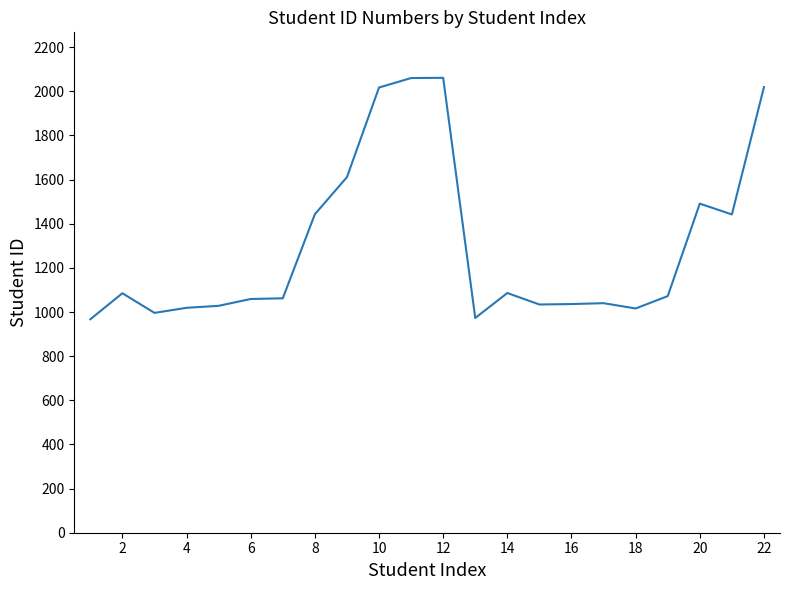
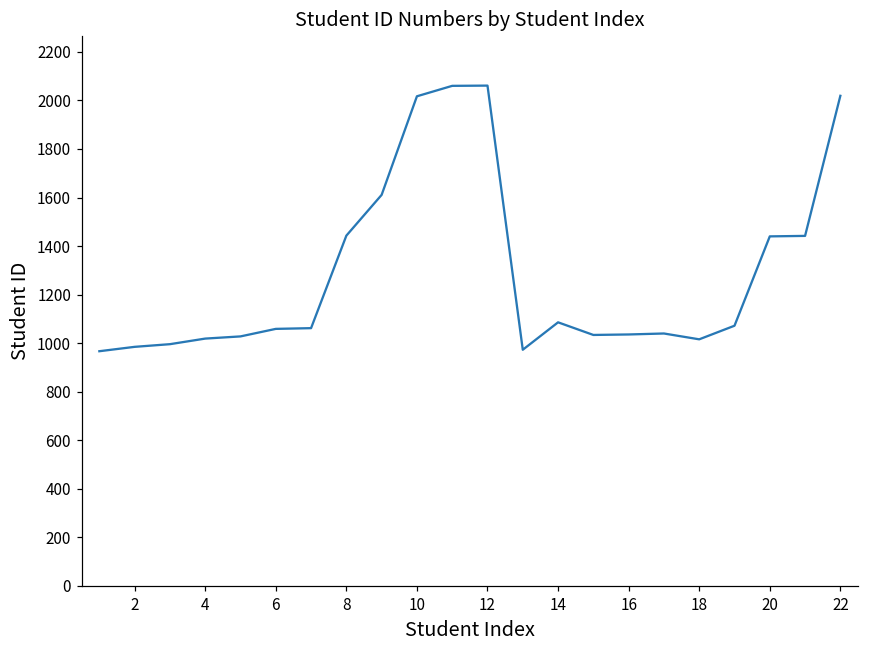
  {
-   "2": 1090,
+   "2": 990,
    "4": 1020,
    "6": 1060,
    "8": 1440,
    "10": 2020,
    "12": 2060,
    "14": 1090,
    "16": 1040,
    "18": 1020,
-   "20": 1490,
+   "20": 1440,
    "22": 2020
  }
